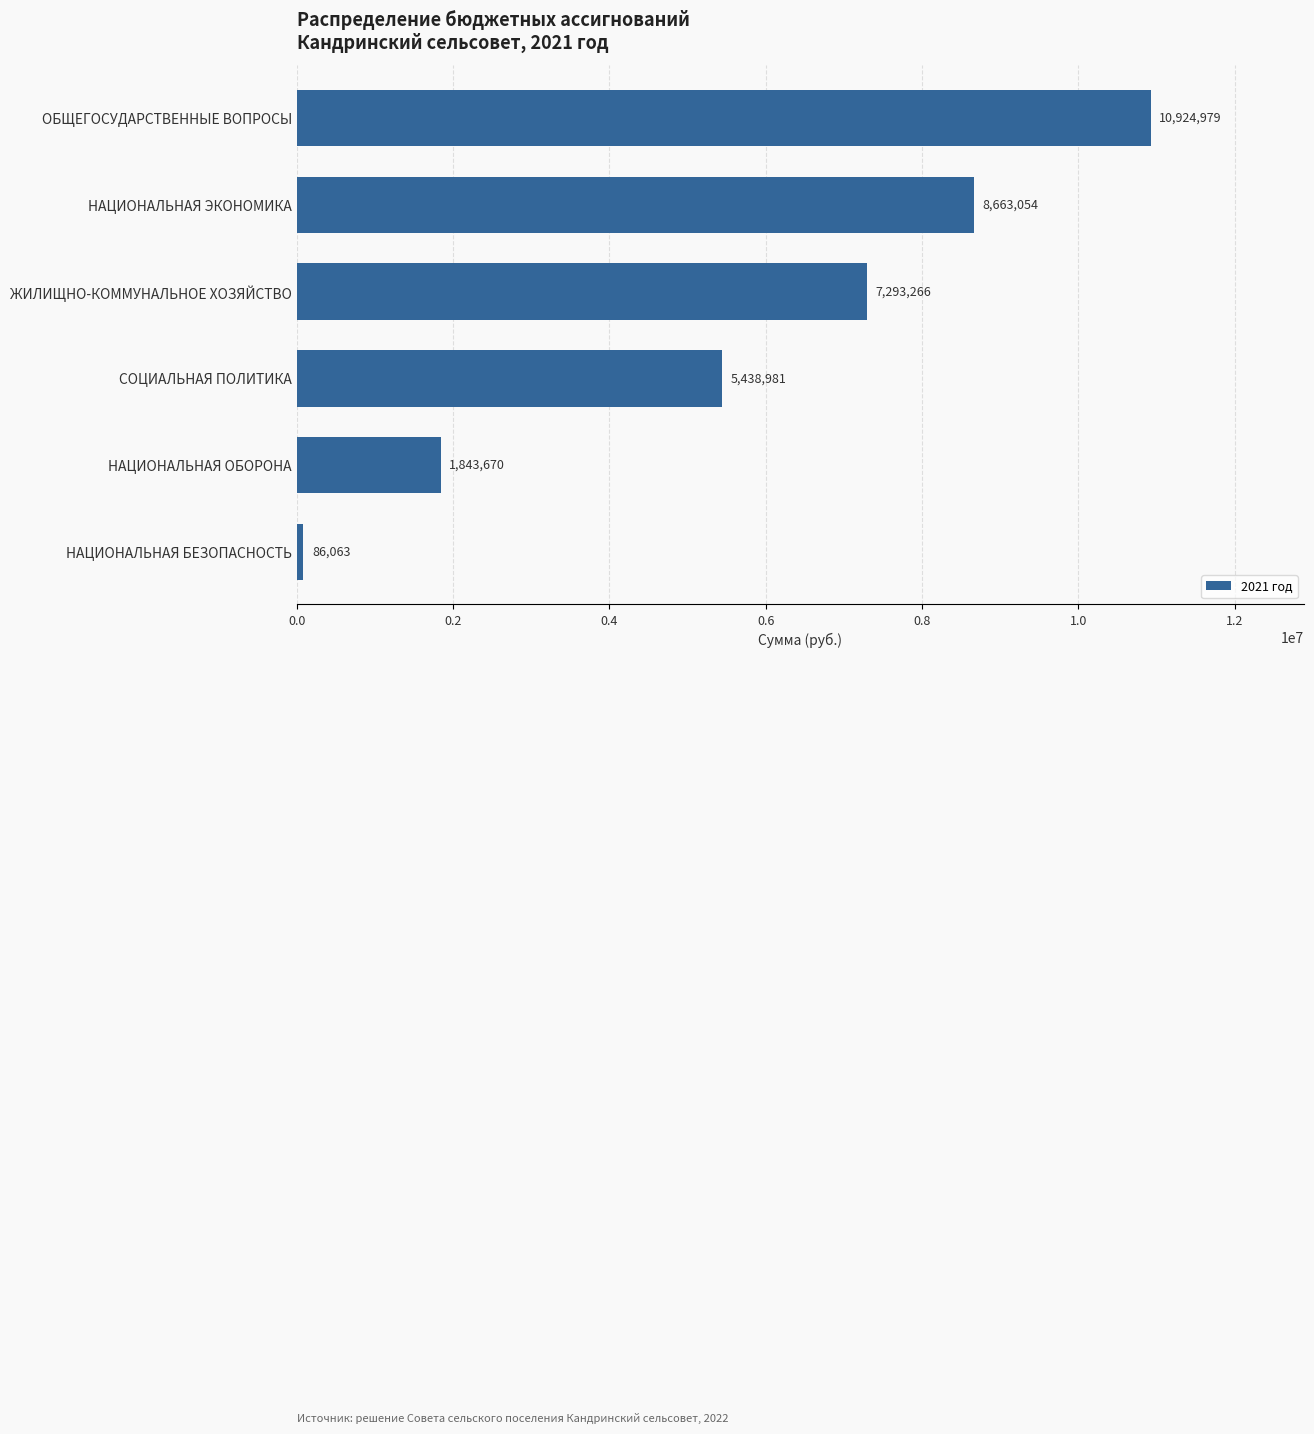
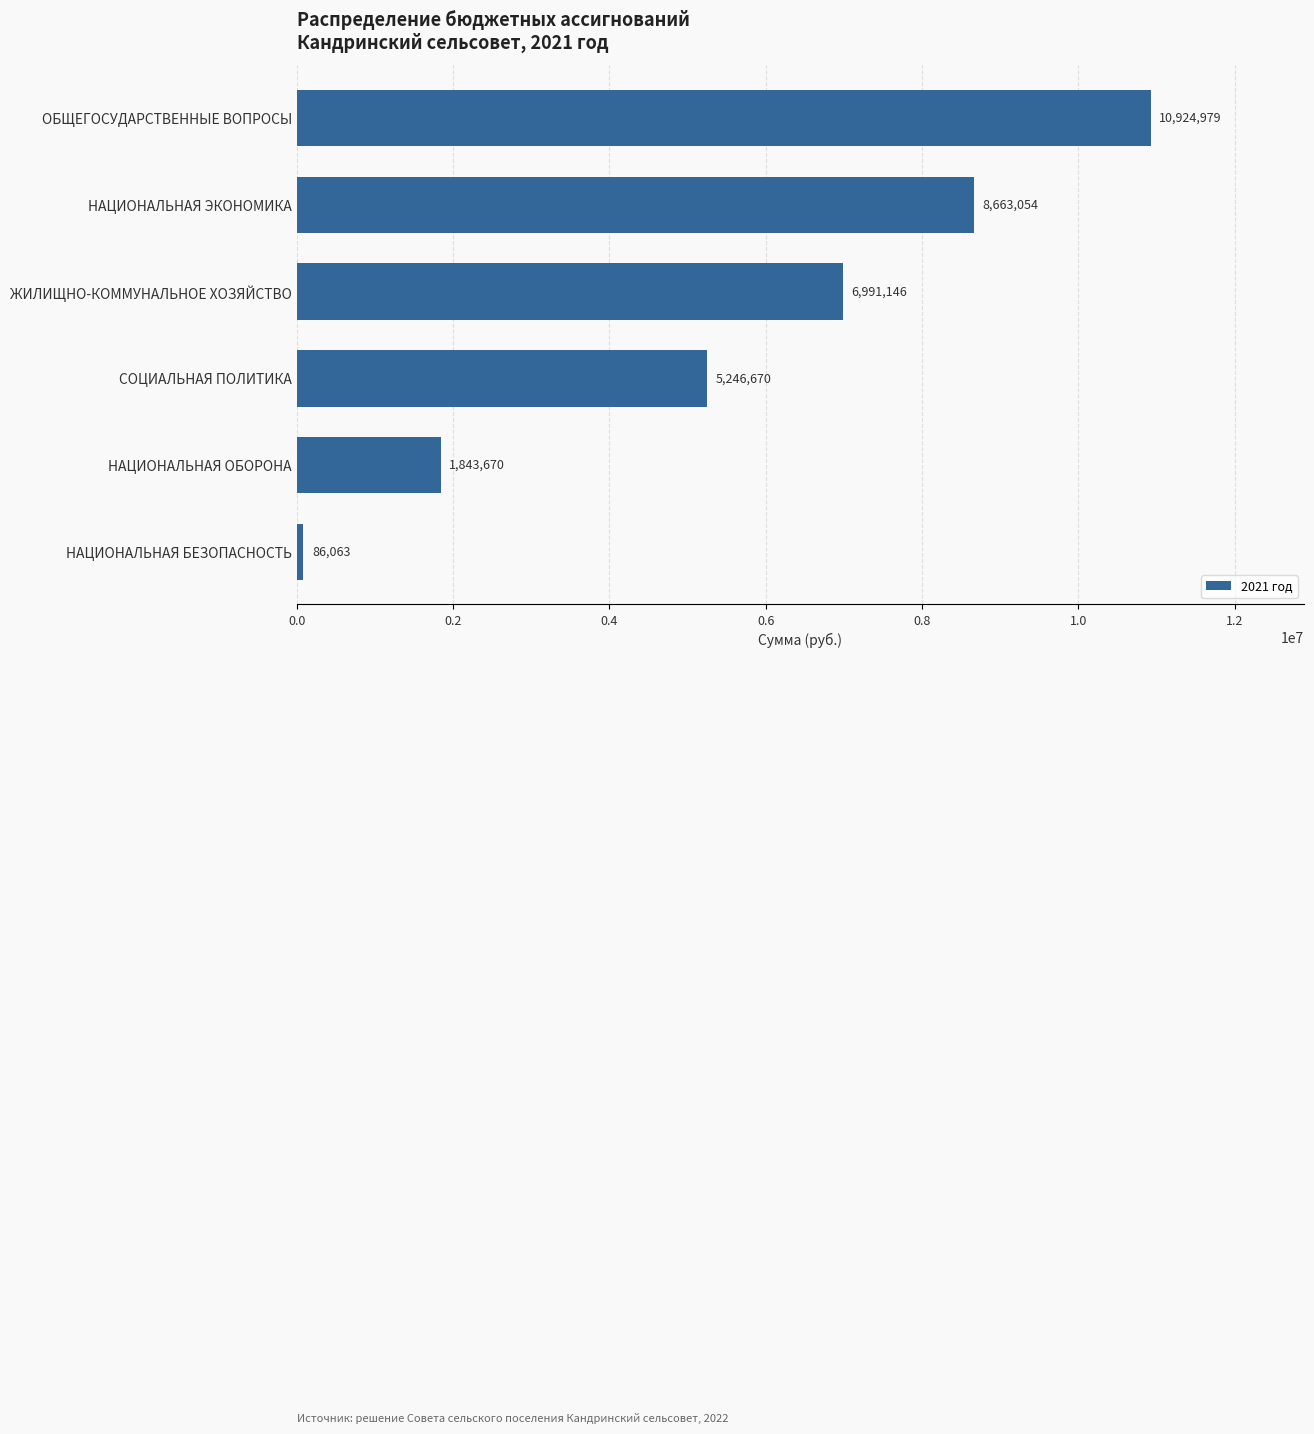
  {
    "ОБЩЕГОСУДАРСТВЕННЫЕ ВОПРОСЫ": "10,924,979",
    "НАЦИОНАЛЬНАЯ ЭКОНОМИКА": "8,663,054",
-   "ЖИЛИЩНО-КОММУНАЛЬНОЕ ХОЗЯЙСТВО": "7,293,266",
-   "СОЦИАЛЬНАЯ ПОЛИТИКА": "5,438,981",
+   "ЖИЛИЩНО-КОММУНАЛЬНОЕ ХОЗЯЙСТВО": "6,991,146",
+   "СОЦИАЛЬНАЯ ПОЛИТИКА": "5,246,670",
    "НАЦИОНАЛЬНАЯ ОБОРОНА": "1,843,670",
    "НАЦИОНАЛЬНАЯ БЕЗОПАСНОСТЬ": "86,063"
  }
